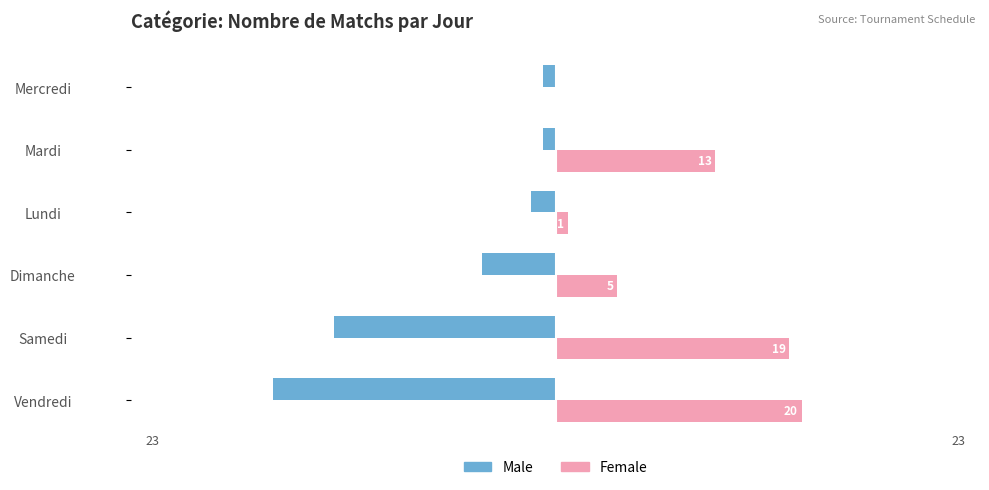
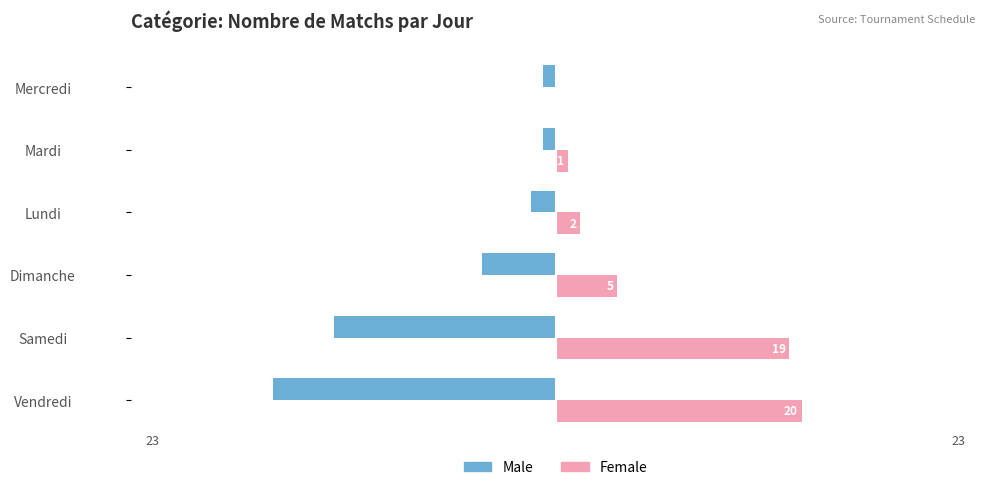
  {
    "Female": {
-     "Mardi": 13,
-     "Lundi": 1,
+     "Mardi": 1,
+     "Lundi": 2,
      "Dimanche": 5,
      "Samedi": 19,
      "Vendredi": 20
    }
  }
